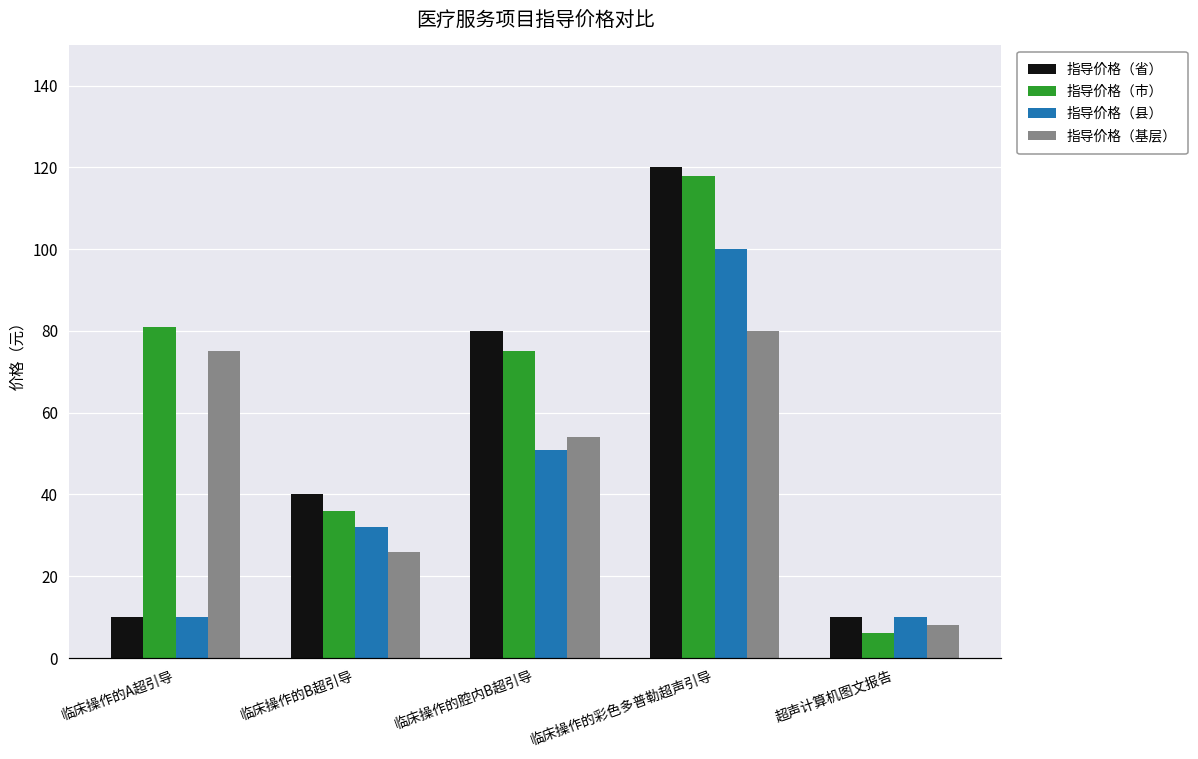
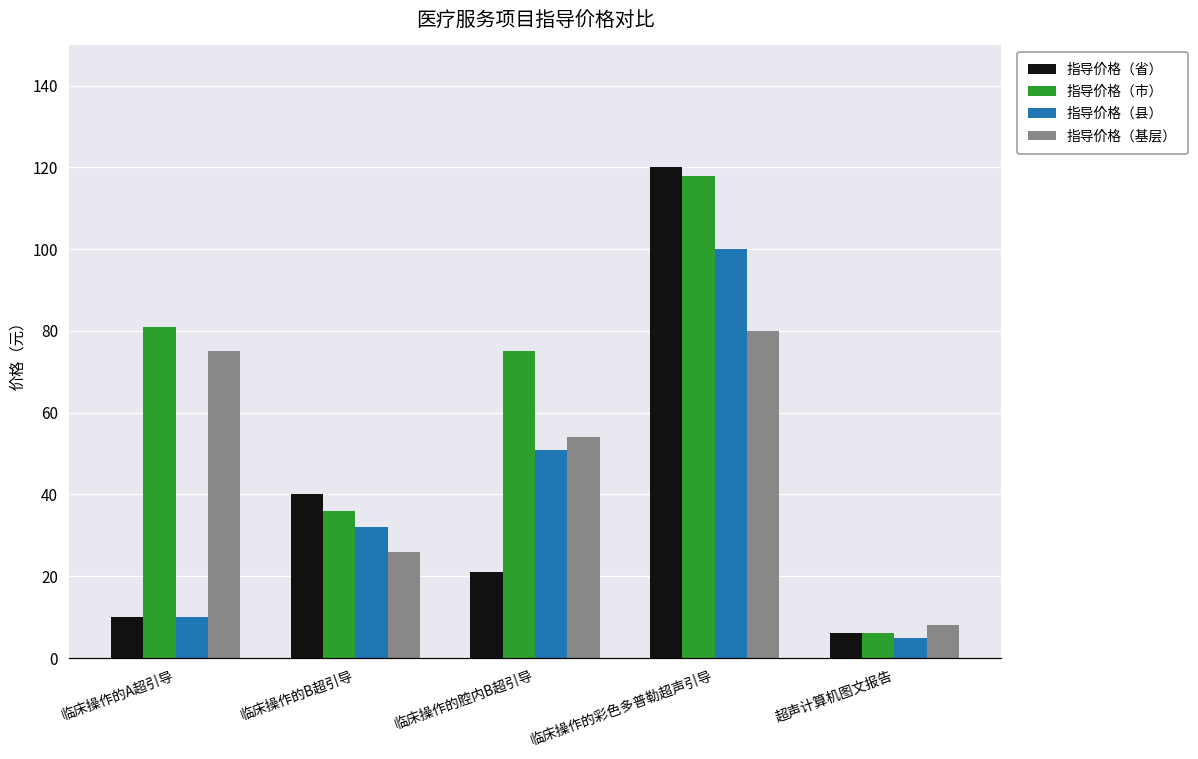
  {
    "指导价格（省）": {
      "临床操作的A超引导": 10,
      "临床操作的B超引导": 40,
-     "临床操作的腔内B超引导": 80,
+     "临床操作的腔内B超引导": 21,
      "临床操作的彩色多普勒超声引导": 120,
-     "超声计算机图文报告": 10
+     "超声计算机图文报告": 6
    },
    "指导价格（市）": {
      "临床操作的A超引导": 81,
      "临床操作的B超引导": 36,
      "临床操作的腔内B超引导": 75,
      "临床操作的彩色多普勒超声引导": 118,
      "超声计算机图文报告": 6
    },
    "指导价格（县）": {
      "临床操作的A超引导": 10,
      "临床操作的B超引导": 32,
      "临床操作的腔内B超引导": 51,
      "临床操作的彩色多普勒超声引导": 100,
-     "超声计算机图文报告": 10
+     "超声计算机图文报告": 5
    },
    "指导价格（基层）": {
      "临床操作的A超引导": 75,
      "临床操作的B超引导": 26,
      "临床操作的腔内B超引导": 54,
      "临床操作的彩色多普勒超声引导": 80,
      "超声计算机图文报告": 8
    }
  }
